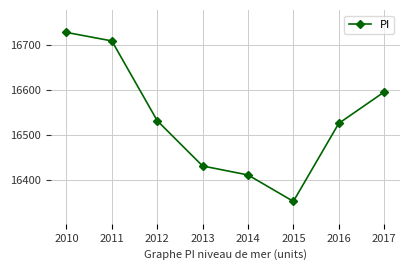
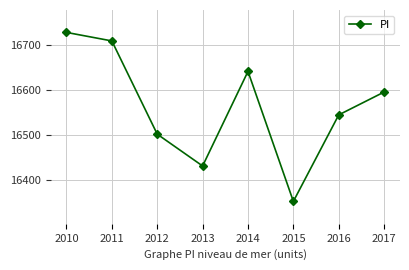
  {
    "2010": 16730,
    "2011": 16710,
-   "2012": 16530,
+   "2012": 16500,
    "2013": 16430,
-   "2014": 16410,
+   "2014": 16640,
    "2015": 16350,
-   "2016": 16530,
+   "2016": 16550,
    "2017": 16600
  }
